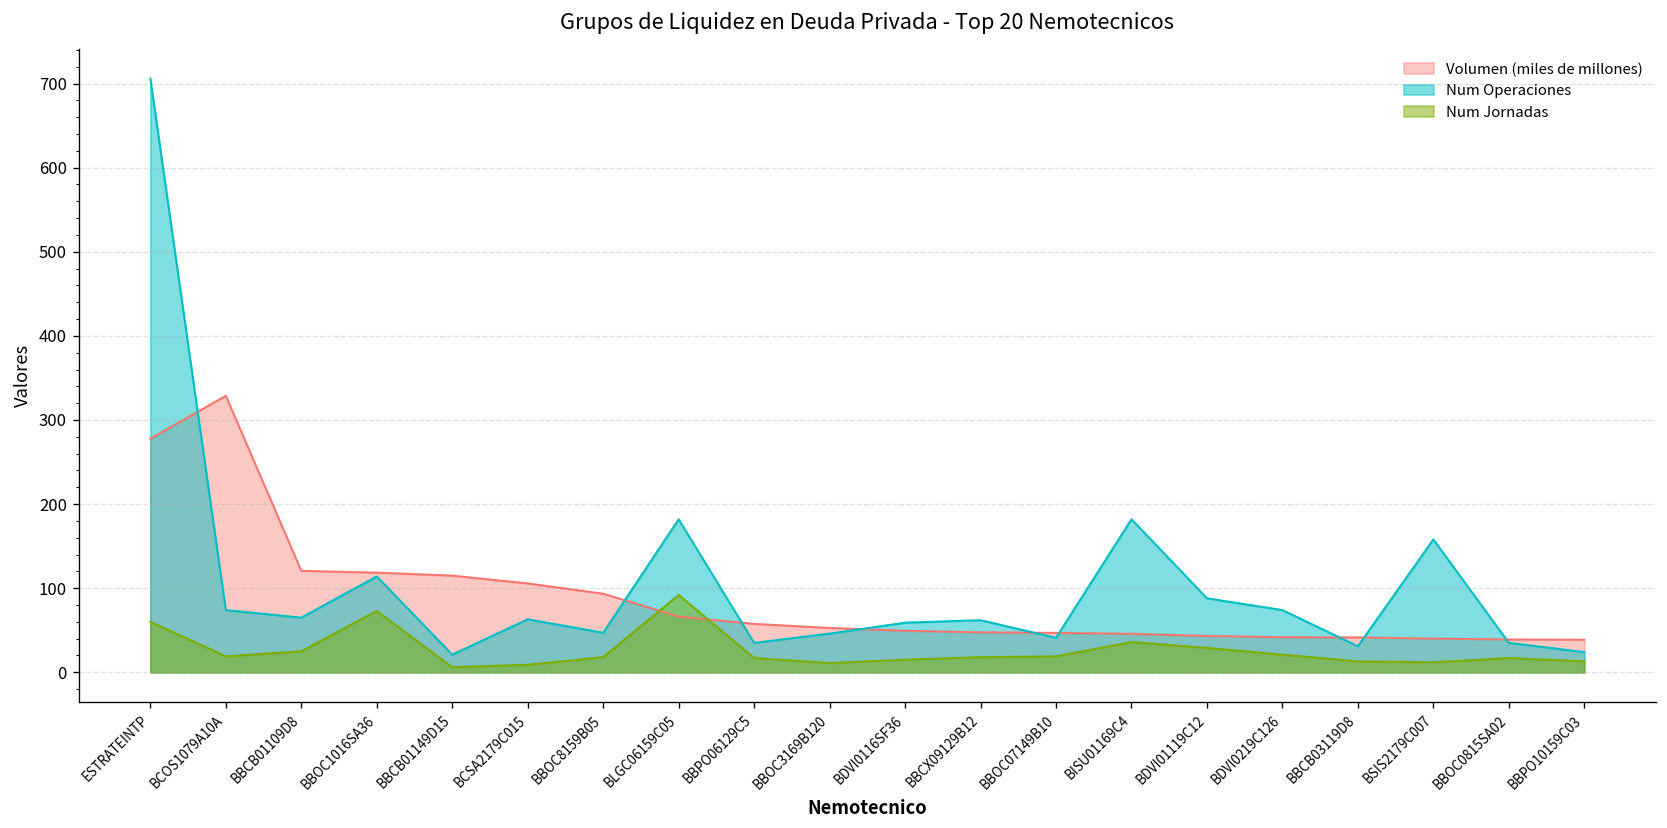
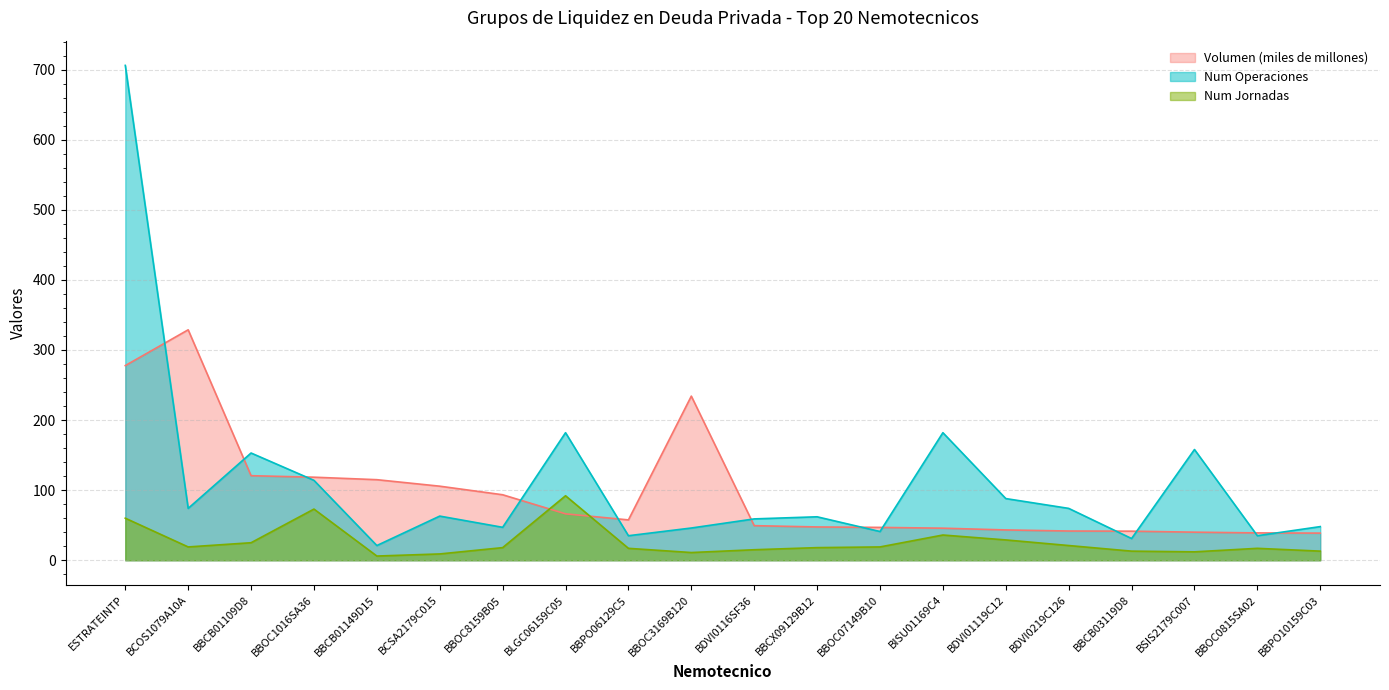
  {
    "Volumen (miles de millones)": {
      "ESTRATEINTP": 280,
      "BCOS1079A10A": 330,
      "BBCB01109D8": 120,
      "BBOC1016SA36": 120,
      "BBCB01149D15": 110,
      "BCSA2179C015": 110,
      "BBOC8159B05": 90,
      "BLGC06159C05": 70,
      "BBPO06129C5": 60,
-     "BBOC3169B120": 50,
+     "BBOC3169B120": 230,
      "BDVI0116SF36": 50,
      "BBCX09129B12": 50,
      "BBOC07149B10": 50,
      "BISU01169C4": 50,
      "BDVI01119C12": 40,
      "BDVI0219C126": 40,
      "BBCB03119D8": 40,
      "BSIS2179C007": 40,
      "BBOC0815SA02": 40,
      "BBPO10159C03": 40
    },
    "Num Operaciones": {
      "ESTRATEINTP": 710,
      "BCOS1079A10A": 70,
-     "BBCB01109D8": 70,
+     "BBCB01109D8": 150,
      "BBOC1016SA36": 110,
      "BBCB01149D15": 20,
      "BCSA2179C015": 60,
      "BBOC8159B05": 50,
      "BLGC06159C05": 180,
      "BBPO06129C5": 40,
      "BBOC3169B120": 50,
      "BDVI0116SF36": 60,
      "BBCX09129B12": 60,
      "BBOC07149B10": 40,
      "BISU01169C4": 180,
      "BDVI01119C12": 90,
      "BDVI0219C126": 70,
      "BBCB03119D8": 30,
      "BSIS2179C007": 160,
      "BBOC0815SA02": 40,
-     "BBPO10159C03": 20
+     "BBPO10159C03": 50
    },
    "Num Jornadas": {
      "ESTRATEINTP": 60,
      "BCOS1079A10A": 20,
      "BBCB01109D8": 30,
      "BBOC1016SA36": 70,
      "BBCB01149D15": 10,
      "BCSA2179C015": 10,
      "BBOC8159B05": 20,
      "BLGC06159C05": 90,
      "BBPO06129C5": 20,
      "BBOC3169B120": 10,
      "BDVI0116SF36": 20,
      "BBCX09129B12": 20,
      "BBOC07149B10": 20,
      "BISU01169C4": 40,
      "BDVI01119C12": 30,
      "BDVI0219C126": 20,
      "BBCB03119D8": 10,
      "BSIS2179C007": 10,
      "BBOC0815SA02": 20,
      "BBPO10159C03": 10
    }
  }
